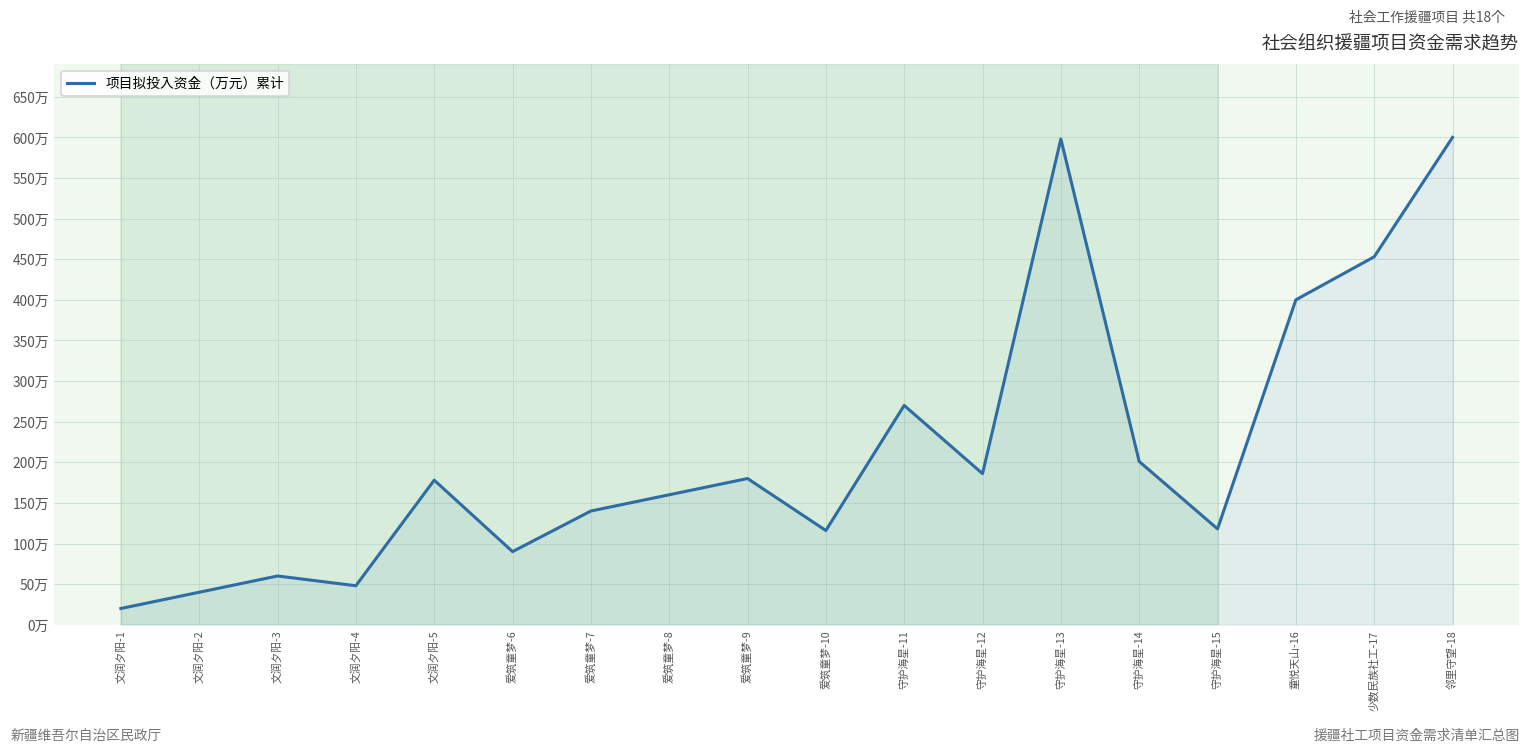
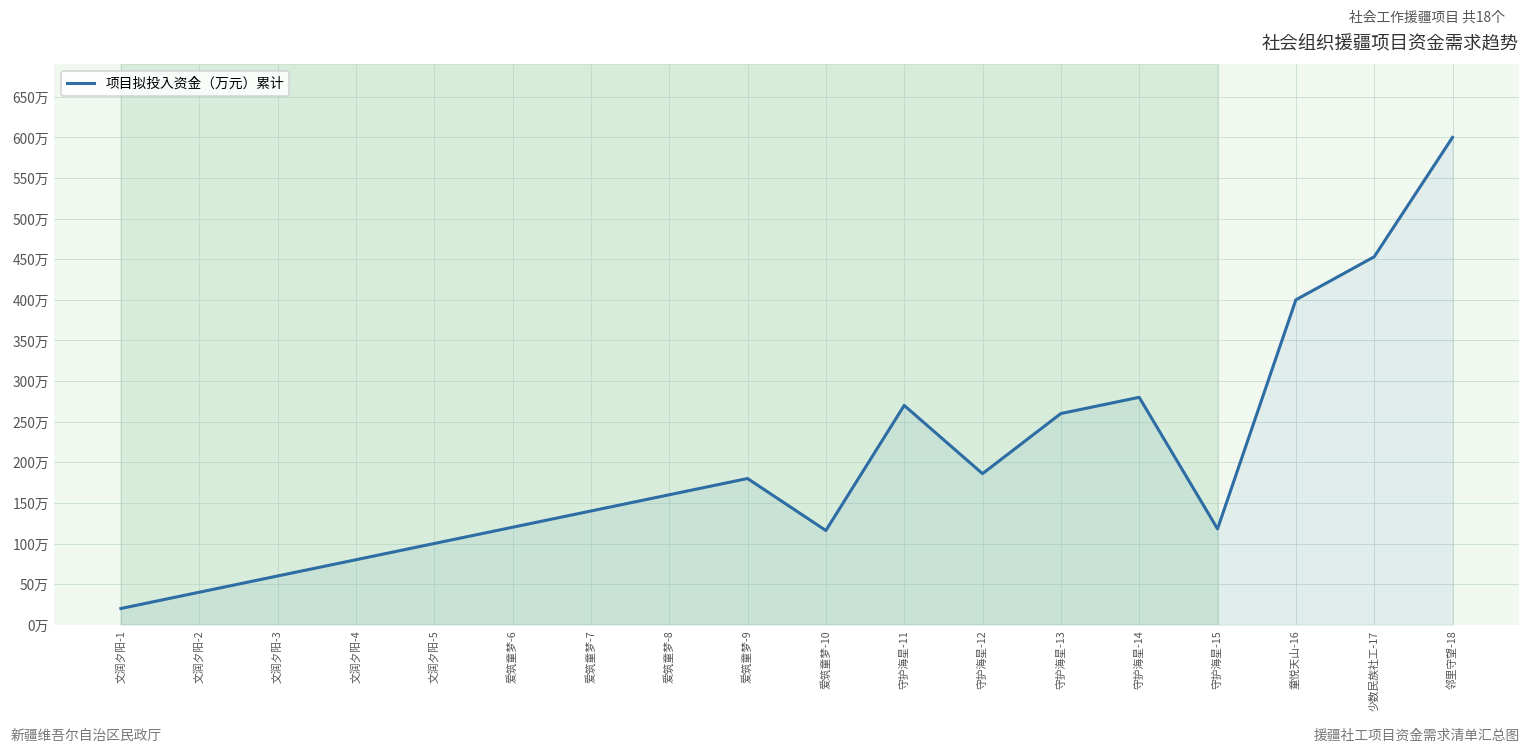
  {
    "文润夕阳-1": "20万",
    "文润夕阳-2": "40万",
    "文润夕阳-3": "60万",
-   "文润夕阳-4": "50万",
-   "文润夕阳-5": "180万",
-   "爱筑童梦-6": "90万",
+   "文润夕阳-4": "80万",
+   "文润夕阳-5": "100万",
+   "爱筑童梦-6": "120万",
    "爱筑童梦-7": "140万",
    "爱筑童梦-8": "160万",
    "爱筑童梦-9": "180万",
    "爱筑童梦-10": "120万",
    "守护海星-11": "270万",
    "守护海星-12": "190万",
-   "守护海星-13": "600万",
-   "守护海星-14": "200万",
+   "守护海星-13": "260万",
+   "守护海星-14": "280万",
    "守护海星-15": "120万",
    "童悦天山-16": "400万",
    "少数民族社工-17": "450万",
    "邻里守望-18": "600万"
  }
